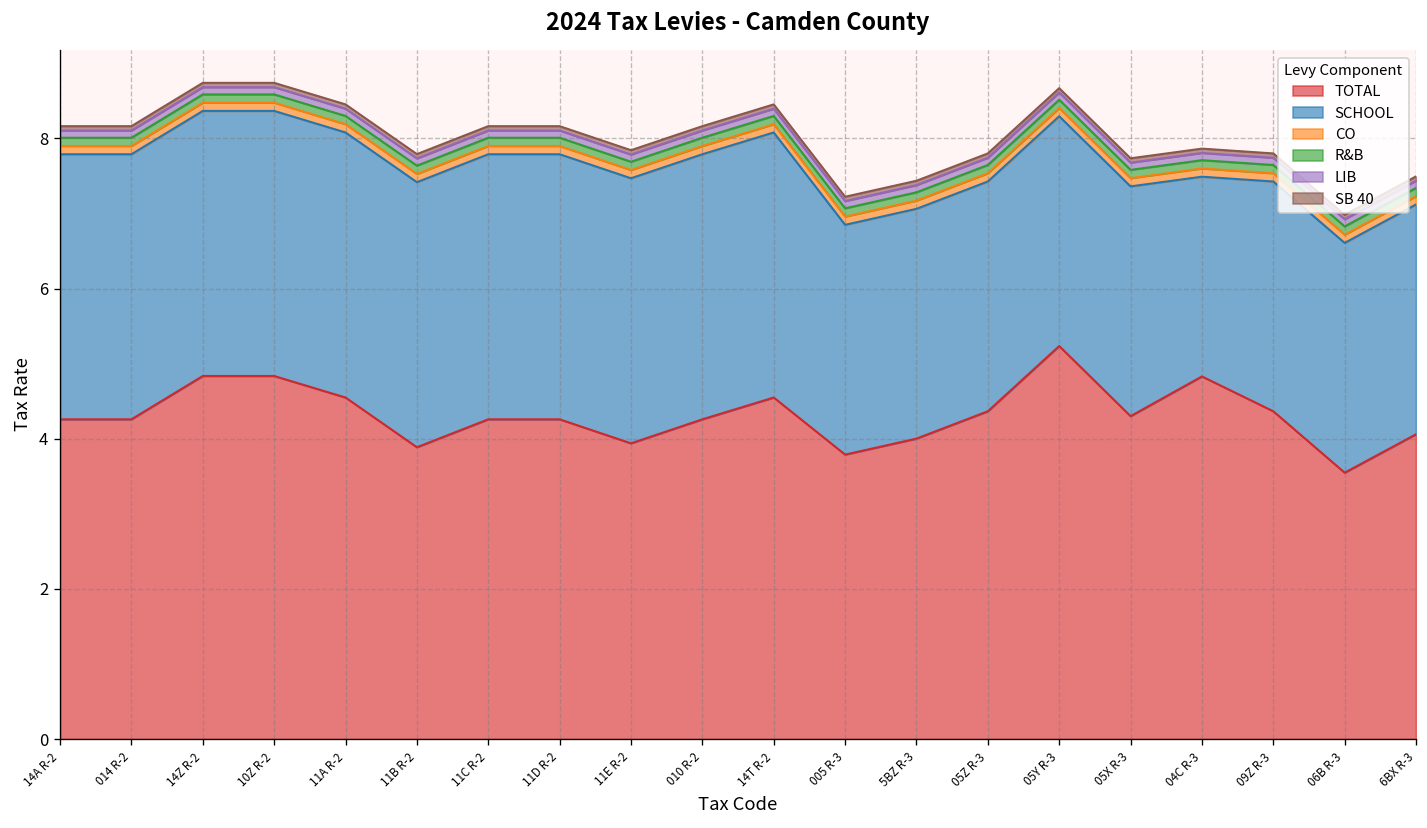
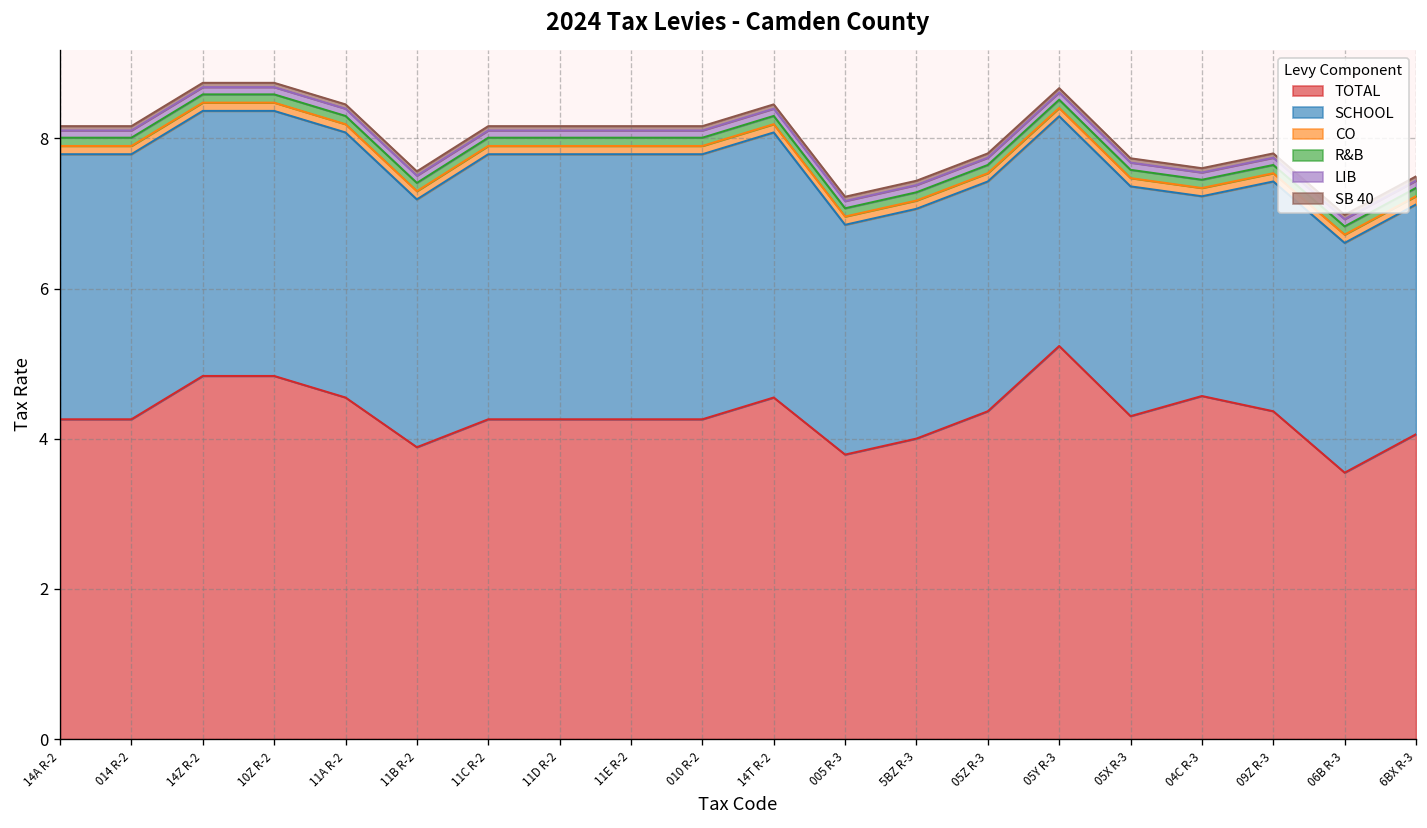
  {
    "TOTAL": {
      "14A R-2": 4.3,
      "014 R-2": 4.3,
      "14Z R-2": 4.8,
      "10Z R-2": 4.8,
      "11A R-2": 4.5,
      "11B R-2": 3.9,
      "11C R-2": 4.3,
      "11D R-2": 4.3,
-     "11E R-2": 3.9,
+     "11E R-2": 4.3,
      "010 R-2": 4.3,
      "14T R-2": 4.5,
      "005 R-3": 3.8,
      "5BZ R-3": 4.0,
      "05Z R-3": 4.4,
      "05Y R-3": 5.2,
      "05X R-3": 4.3,
-     "04C R-3": 4.8,
+     "04C R-3": 4.6,
      "09Z R-3": 4.4,
      "06B R-3": 3.5,
      "6BX R-3": 4.1
    },
    "SCHOOL": {
      "14A R-2": 3.5,
      "014 R-2": 3.5,
      "14Z R-2": 3.5,
      "10Z R-2": 3.5,
      "11A R-2": 3.5,
-     "11B R-2": 3.5,
+     "11B R-2": 3.3,
      "11C R-2": 3.5,
      "11D R-2": 3.5,
      "11E R-2": 3.5,
      "010 R-2": 3.5,
      "14T R-2": 3.5,
      "005 R-3": 3.1,
      "5BZ R-3": 3.1,
      "05Z R-3": 3.1,
      "05Y R-3": 3.1,
      "05X R-3": 3.1,
      "04C R-3": 2.7,
      "09Z R-3": 3.1,
      "06B R-3": 3.1,
      "6BX R-3": 3.1
    },
    "CO": {
      "14A R-2": 0.1,
      "014 R-2": 0.1,
      "14Z R-2": 0.1,
      "10Z R-2": 0.1,
      "11A R-2": 0.1,
      "11B R-2": 0.1,
      "11C R-2": 0.1,
      "11D R-2": 0.1,
      "11E R-2": 0.1,
      "010 R-2": 0.1,
      "14T R-2": 0.1,
      "005 R-3": 0.1,
      "5BZ R-3": 0.1,
      "05Z R-3": 0.1,
      "05Y R-3": 0.1,
      "05X R-3": 0.1,
      "04C R-3": 0.1,
      "09Z R-3": 0.1,
      "06B R-3": 0.1,
      "6BX R-3": 0.1
    },
    "R&B": {
      "14A R-2": 0.1,
      "014 R-2": 0.1,
      "14Z R-2": 0.1,
      "10Z R-2": 0.1,
      "11A R-2": 0.1,
      "11B R-2": 0.1,
      "11C R-2": 0.1,
      "11D R-2": 0.1,
      "11E R-2": 0.1,
      "010 R-2": 0.1,
      "14T R-2": 0.1,
      "005 R-3": 0.1,
      "5BZ R-3": 0.1,
      "05Z R-3": 0.1,
      "05Y R-3": 0.1,
      "05X R-3": 0.1,
      "04C R-3": 0.1,
      "09Z R-3": 0.1,
      "06B R-3": 0.1,
      "6BX R-3": 0.1
    },
    "LIB": {
      "14A R-2": 0.1,
      "014 R-2": 0.1,
      "14Z R-2": 0.1,
      "10Z R-2": 0.1,
      "11A R-2": 0.1,
      "11B R-2": 0.1,
      "11C R-2": 0.1,
      "11D R-2": 0.1,
      "11E R-2": 0.1,
      "010 R-2": 0.1,
      "14T R-2": 0.1,
      "005 R-3": 0.1,
      "5BZ R-3": 0.1,
      "05Z R-3": 0.1,
      "05Y R-3": 0.1,
      "05X R-3": 0.1,
      "04C R-3": 0.1,
      "09Z R-3": 0.1,
      "6BX R-3": 0.1
    },
    "SB 40": {
      "14A R-2": 0.1,
      "014 R-2": 0.1,
      "14Z R-2": 0.1,
      "10Z R-2": 0.1,
      "11A R-2": 0.1,
      "11B R-2": 0.1,
      "11C R-2": 0.1,
      "11D R-2": 0.1,
      "11E R-2": 0.1,
      "010 R-2": 0.1,
      "14T R-2": 0.1,
      "005 R-3": 0.1,
      "5BZ R-3": 0.1,
      "05Z R-3": 0.1,
      "05Y R-3": 0.1,
      "05X R-3": 0.1,
      "04C R-3": 0.1,
      "09Z R-3": 0.1,
      "6BX R-3": 0.1
    }
  }
